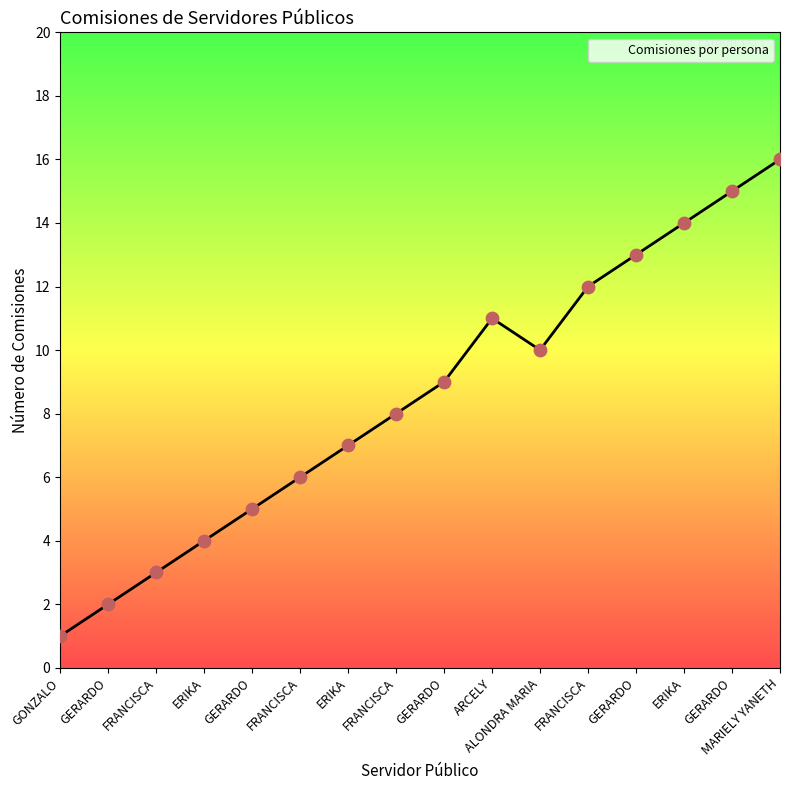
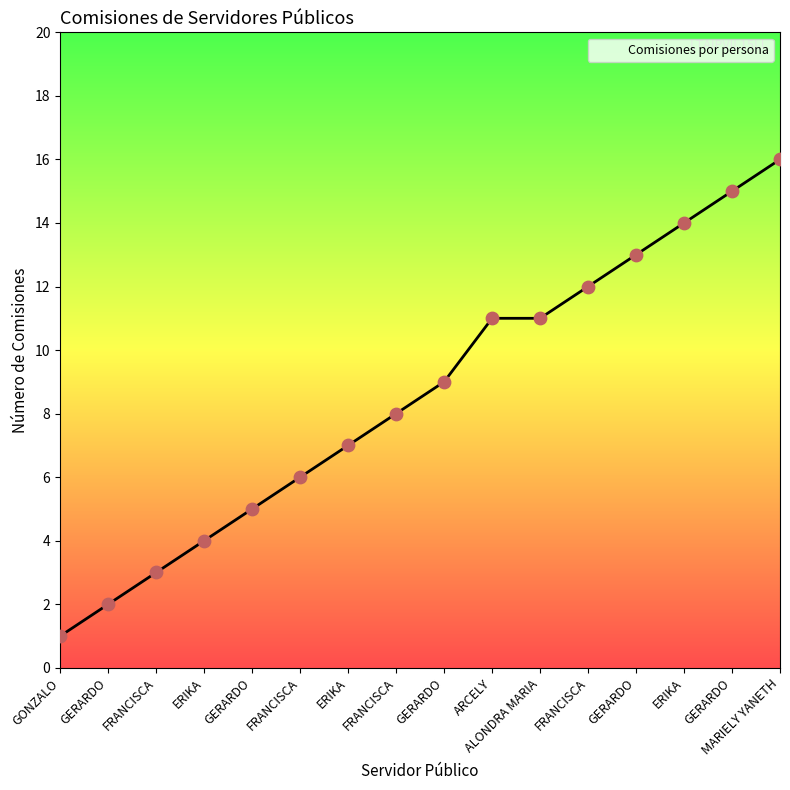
  {
    "GONZALO": 1,
    "ARCELY": 11,
-   "ALONDRA MARIA": 10,
+   "ALONDRA MARIA": 11,
    "MARIELY YANETH": 16
  }
